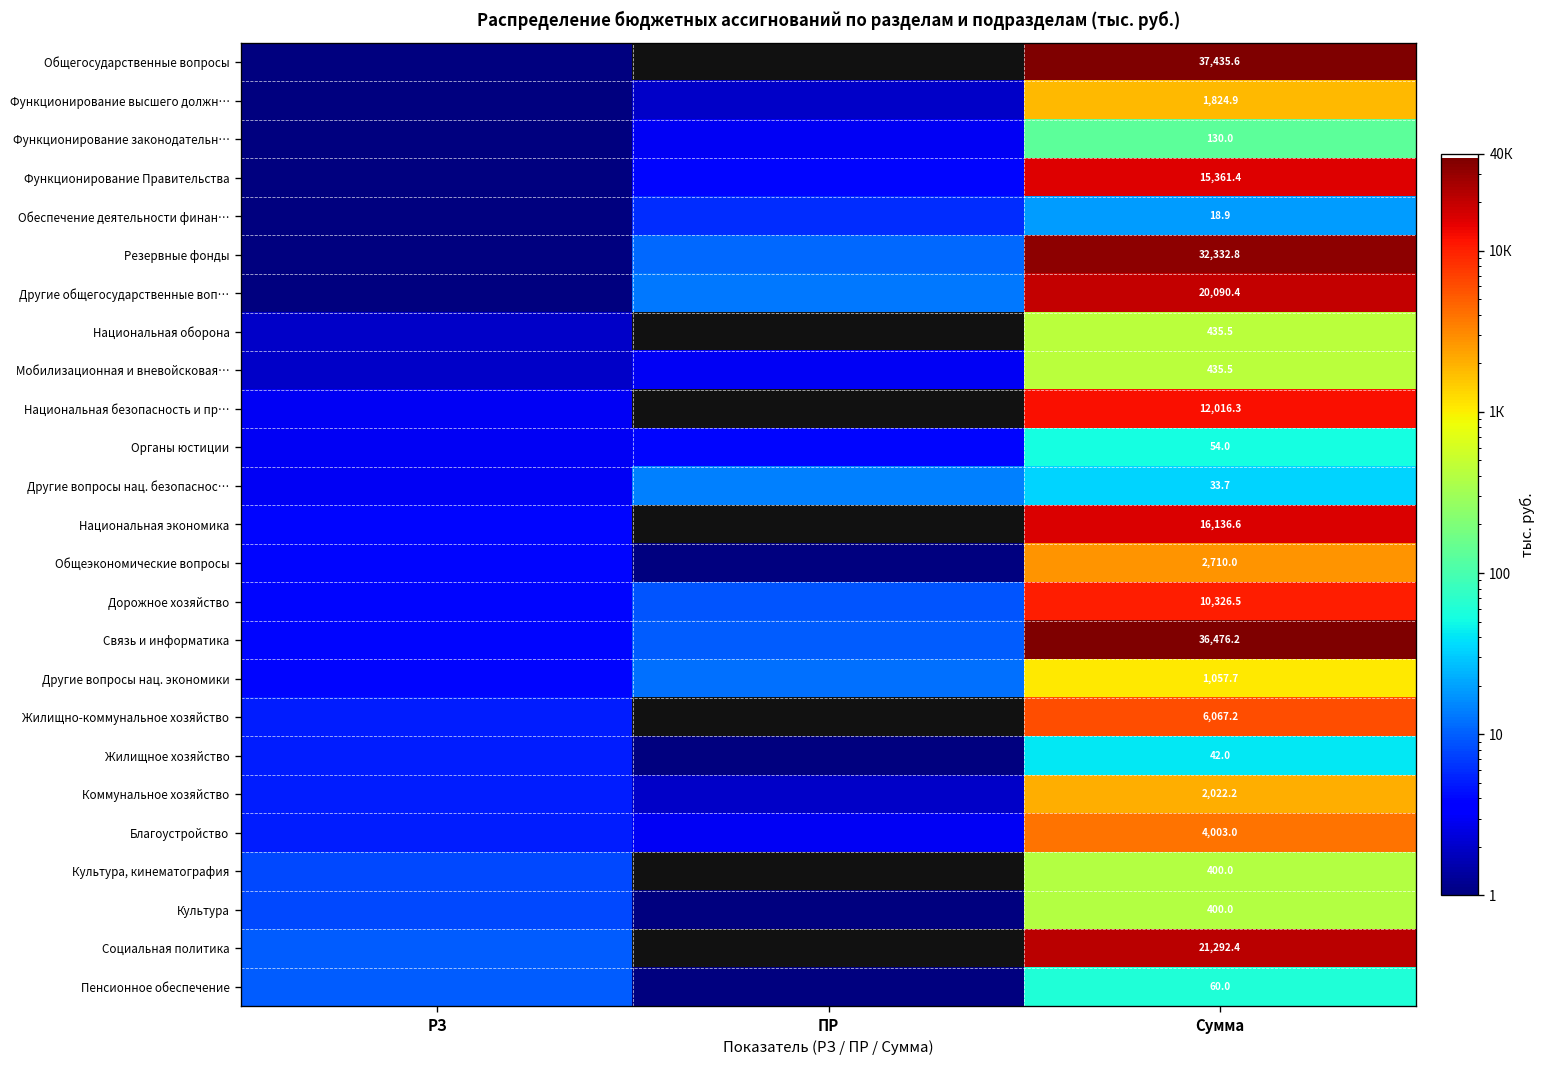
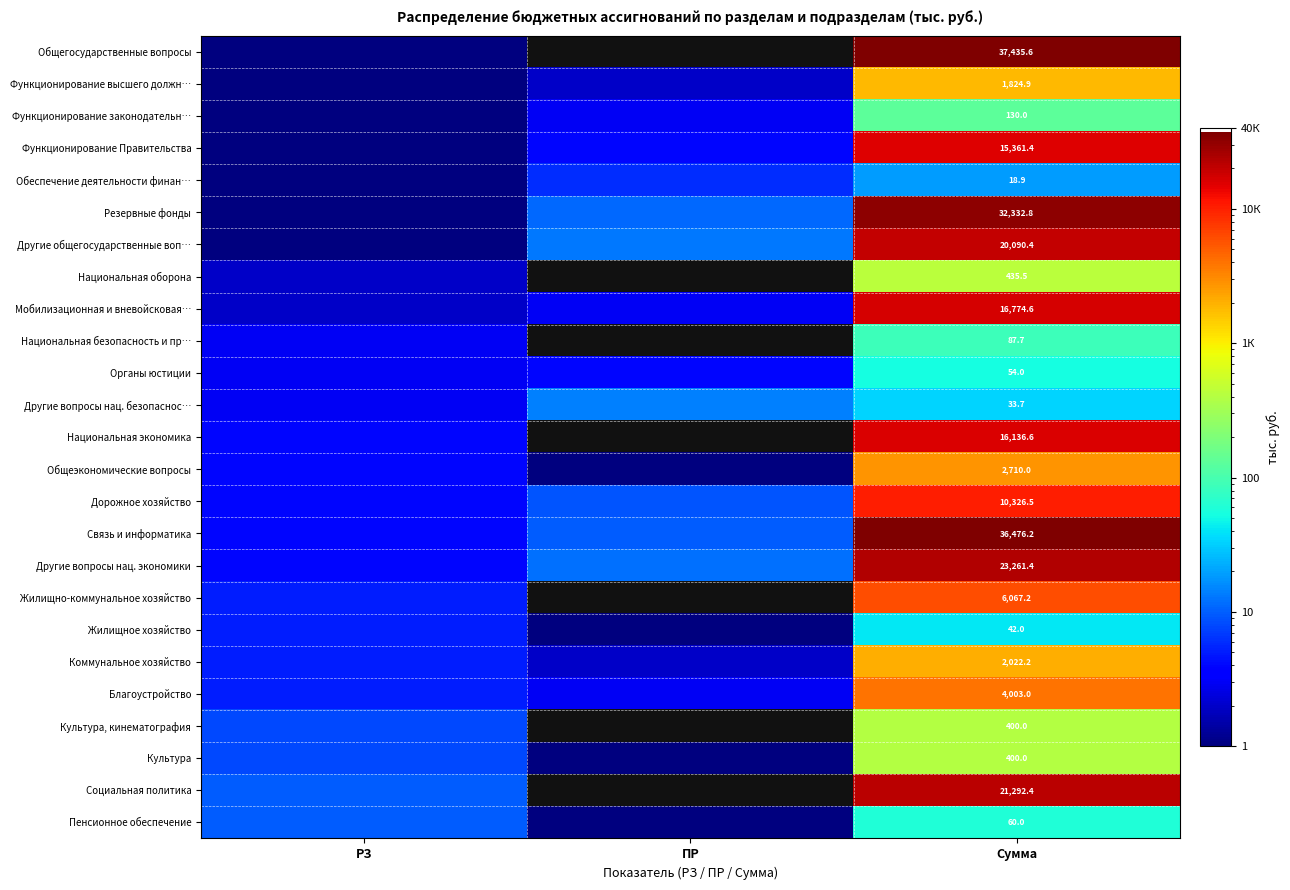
  {
    "Общегосударственные вопросы": {
      "Сумма": "37,435.6"
    },
    "Функционирование высшего должн…": {
      "Сумма": "1,824.9"
    },
    "Функционирование законодательн…": {
      "Сумма": "130.0"
    },
    "Функционирование Правительства": {
      "Сумма": "15,361.4"
    },
    "Обеспечение деятельности финан…": {
      "Сумма": "18.9"
    },
    "Резервные фонды": {
      "Сумма": "32,332.8"
    },
    "Другие общегосударственные воп…": {
      "Сумма": "20,090.4"
    },
    "Национальная оборона": {
      "Сумма": "435.5"
    },
    "Мобилизационная и вневойсковая…": {
-     "Сумма": "435.5"
+     "Сумма": "16,774.6"
    },
    "Национальная безопасность и пр…": {
-     "Сумма": "12,016.3"
+     "Сумма": "87.7"
    },
    "Органы юстиции": {
      "Сумма": "54.0"
    },
    "Другие вопросы нац. безопаснос…": {
      "Сумма": "33.7"
    },
    "Национальная экономика": {
      "Сумма": "16,136.6"
    },
    "Общеэкономические вопросы": {
      "Сумма": "2,710.0"
    },
    "Дорожное хозяйство": {
      "Сумма": "10,326.5"
    },
    "Связь и информатика": {
      "Сумма": "36,476.2"
    },
    "Другие вопросы нац. экономики": {
-     "Сумма": "1,057.7"
+     "Сумма": "23,261.4"
    },
    "Жилищно-коммунальное хозяйство": {
      "Сумма": "6,067.2"
    },
    "Жилищное хозяйство": {
      "Сумма": "42.0"
    },
    "Коммунальное хозяйство": {
      "Сумма": "2,022.2"
    },
    "Благоустройство": {
      "Сумма": "4,003.0"
    },
    "Культура, кинематография": {
      "Сумма": "400.0"
    },
    "Культура": {
      "Сумма": "400.0"
    },
    "Социальная политика": {
      "Сумма": "21,292.4"
    },
    "Пенсионное обеспечение": {
      "Сумма": "60.0"
    }
  }
